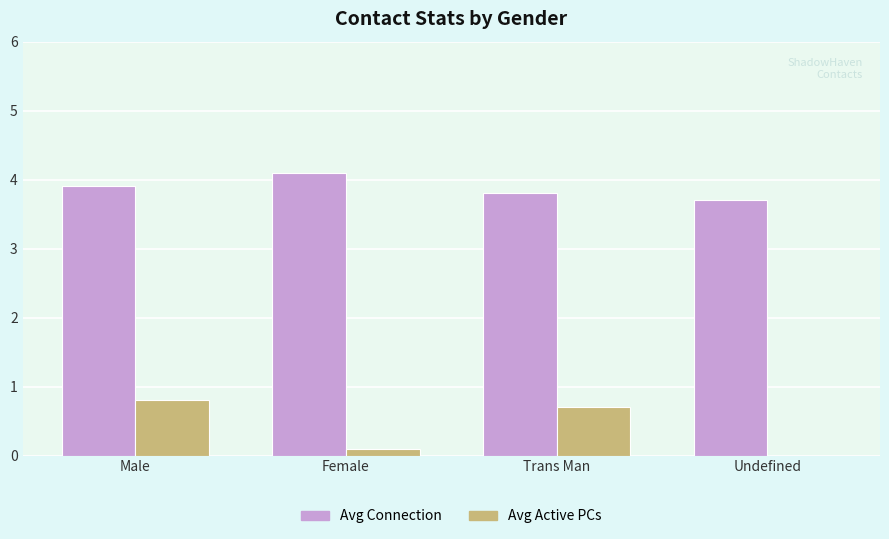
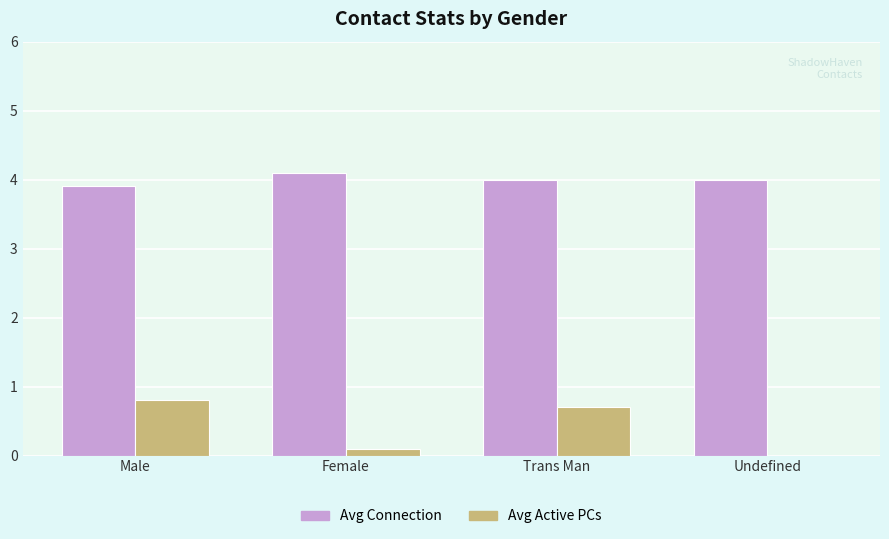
  {
    "Avg Connection": {
      "Male": 3.9,
      "Female": 4.1,
-     "Trans Man": 3.8,
-     "Undefined": 3.7
+     "Trans Man": 4.0,
+     "Undefined": 4.0
    },
    "Avg Active PCs": {
      "Male": 0.8,
      "Female": 0.1,
      "Trans Man": 0.7,
      "Undefined": 0.0
    }
  }
